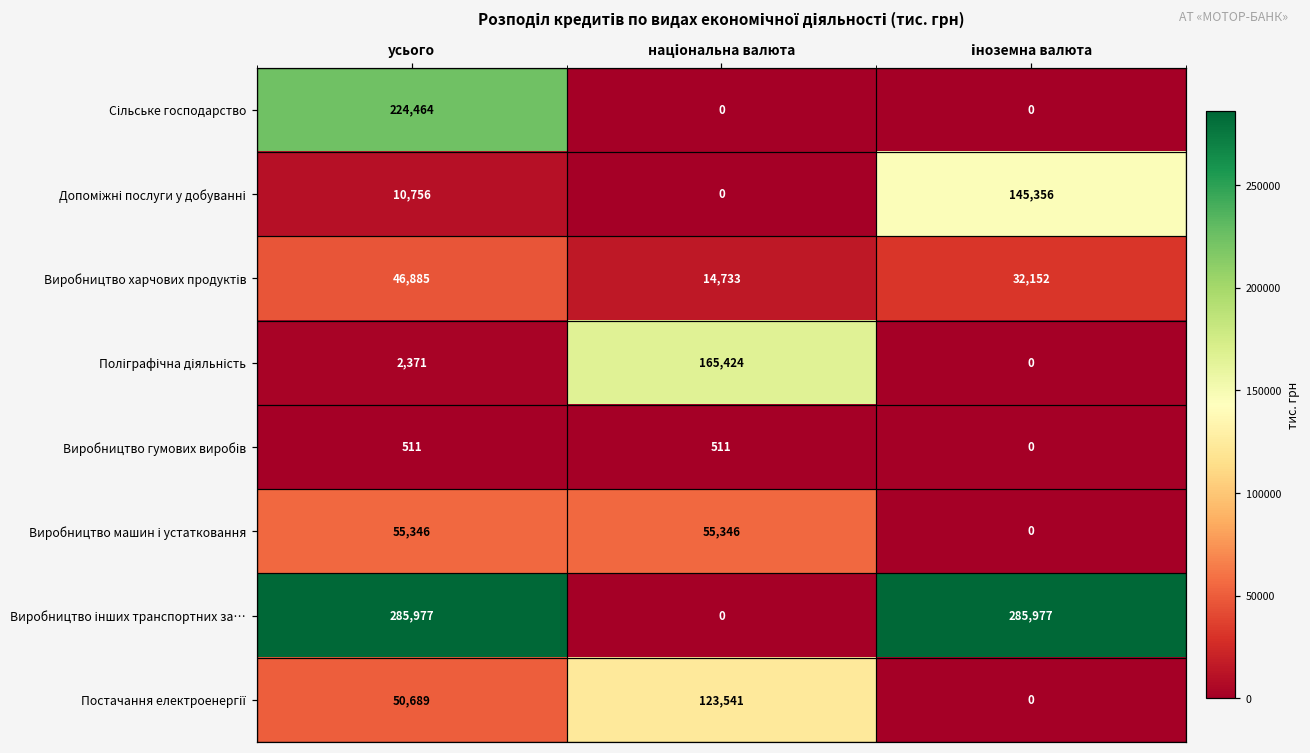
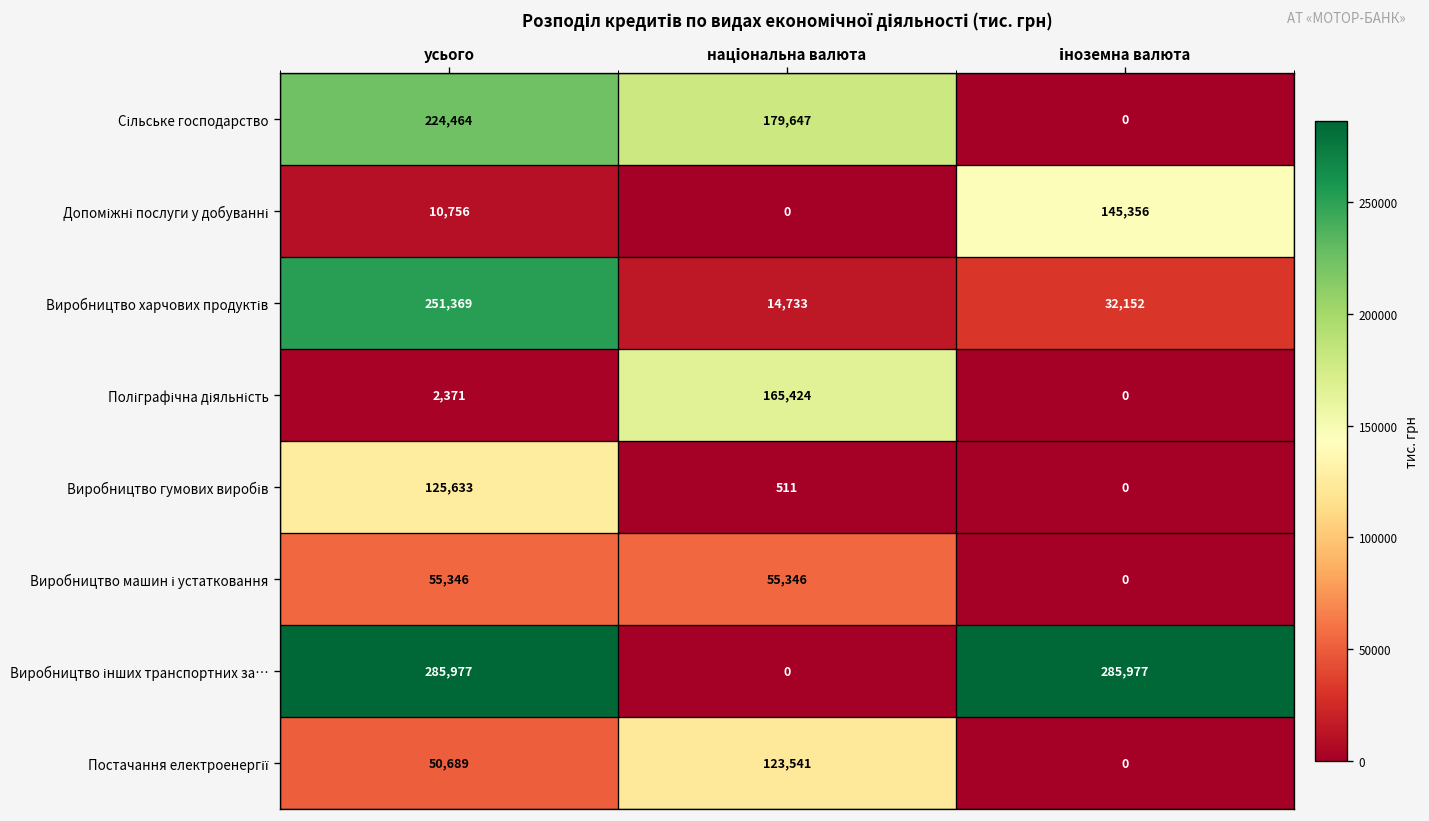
  {
    "Сільське господарство": {
      "усього": "224,464",
-     "національна валюта": "0",
+     "національна валюта": "179,647",
      "іноземна валюта": "0"
    },
    "Допоміжні послуги у добуванні": {
      "усього": "10,756",
      "національна валюта": "0",
      "іноземна валюта": "145,356"
    },
    "Виробництво харчових продуктів": {
-     "усього": "46,885",
+     "усього": "251,369",
      "національна валюта": "14,733",
      "іноземна валюта": "32,152"
    },
    "Поліграфічна діяльність": {
      "усього": "2,371",
      "національна валюта": "165,424",
      "іноземна валюта": "0"
    },
    "Виробництво гумових виробів": {
-     "усього": "511",
+     "усього": "125,633",
      "національна валюта": "511",
      "іноземна валюта": "0"
    },
    "Виробництво машин і устатковання": {
      "усього": "55,346",
      "національна валюта": "55,346",
      "іноземна валюта": "0"
    },
    "Виробництво інших транспортних за…": {
      "усього": "285,977",
      "національна валюта": "0",
      "іноземна валюта": "285,977"
    },
    "Постачання електроенергії": {
      "усього": "50,689",
      "національна валюта": "123,541",
      "іноземна валюта": "0"
    }
  }
